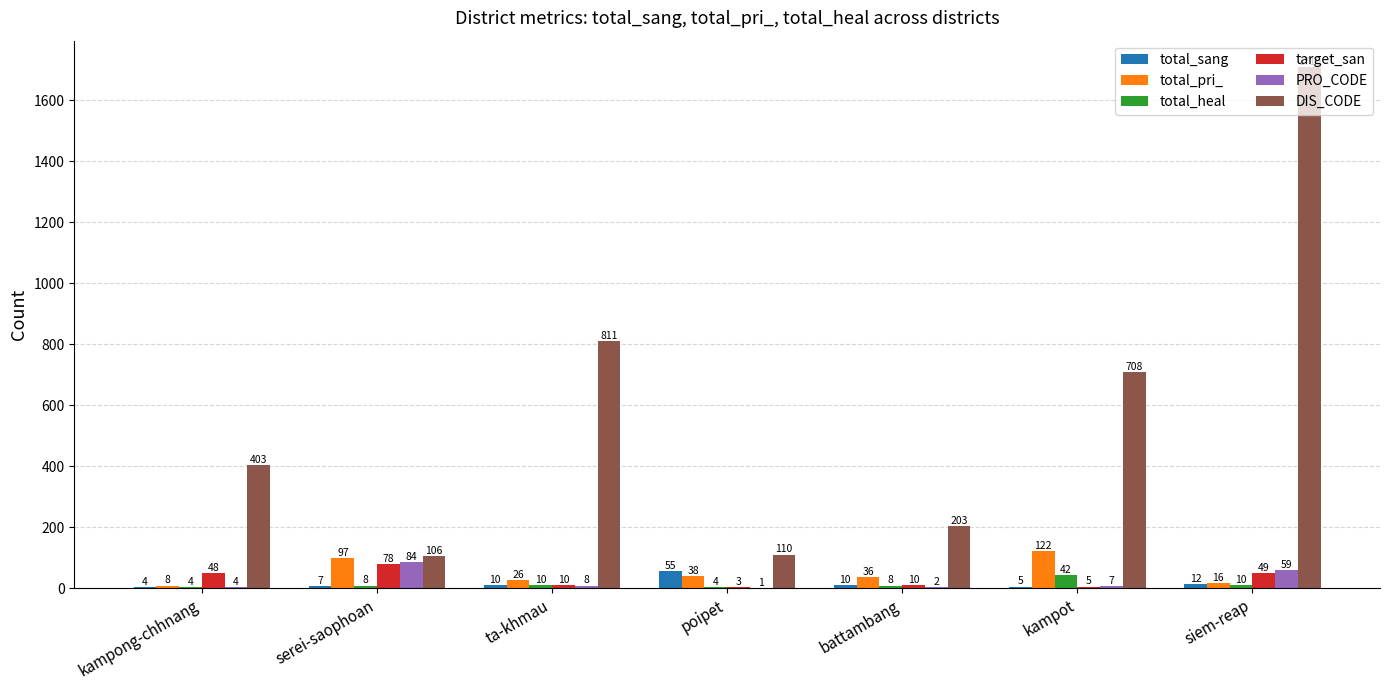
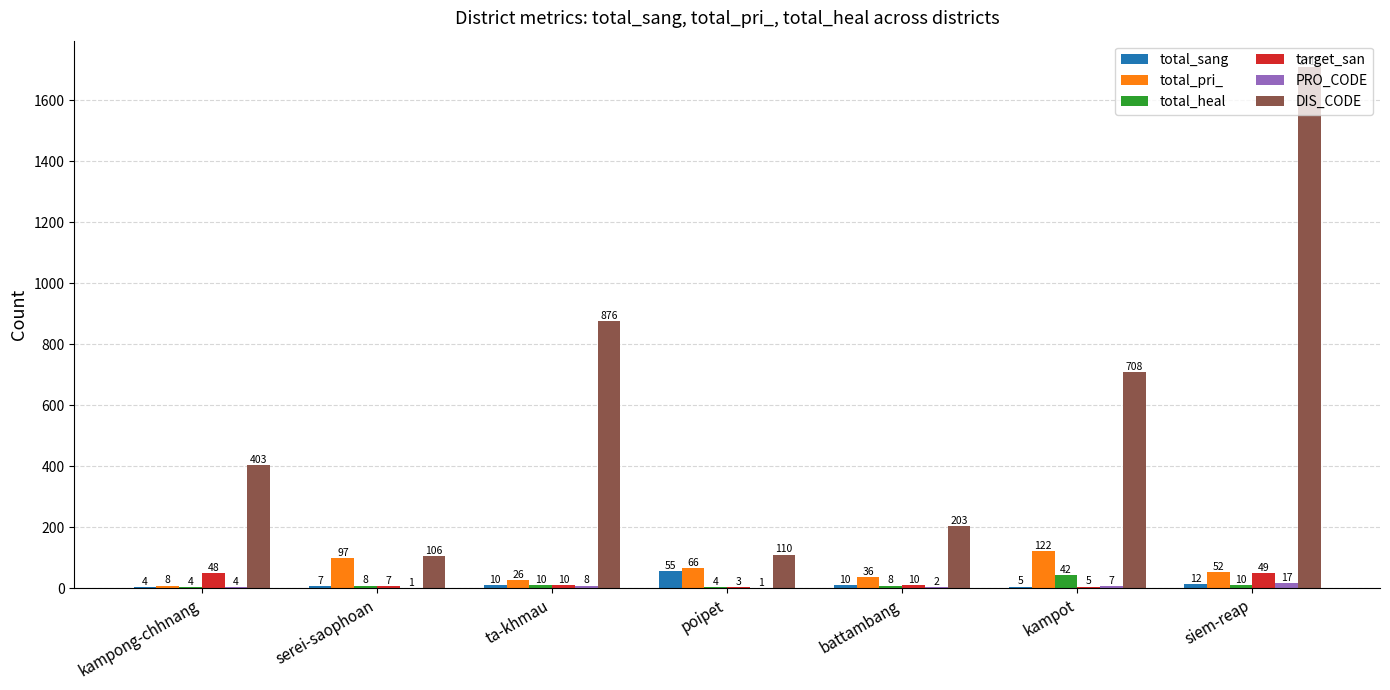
  {
    "total_sang": {
      "kampong-chhnang": 4,
      "serei-saophoan": 7,
      "ta-khmau": 10,
      "poipet": 55,
      "battambang": 10,
      "kampot": 5,
      "siem-reap": 12
    },
    "total_pri_": {
      "kampong-chhnang": 8,
      "serei-saophoan": 97,
      "ta-khmau": 26,
-     "poipet": 38,
+     "poipet": 66,
      "battambang": 36,
      "kampot": 122,
-     "siem-reap": 16
+     "siem-reap": 52
    },
    "total_heal": {
      "kampong-chhnang": 4,
      "serei-saophoan": 8,
      "ta-khmau": 10,
      "poipet": 4,
      "battambang": 8,
      "kampot": 42,
      "siem-reap": 10
    },
    "target_san": {
      "kampong-chhnang": 48,
-     "serei-saophoan": 78,
+     "serei-saophoan": 7,
      "ta-khmau": 10,
      "poipet": 3,
      "battambang": 10,
      "kampot": 5,
      "siem-reap": 49
    },
    "PRO_CODE": {
      "kampong-chhnang": 4,
-     "serei-saophoan": 84,
+     "serei-saophoan": 1,
      "ta-khmau": 8,
      "poipet": 1,
      "battambang": 2,
      "kampot": 7,
-     "siem-reap": 59
+     "siem-reap": 17
    },
    "DIS_CODE": {
      "kampong-chhnang": 403,
      "serei-saophoan": 106,
-     "ta-khmau": 811,
+     "ta-khmau": 876,
      "poipet": 110,
      "battambang": 203,
      "kampot": 708
    }
  }
